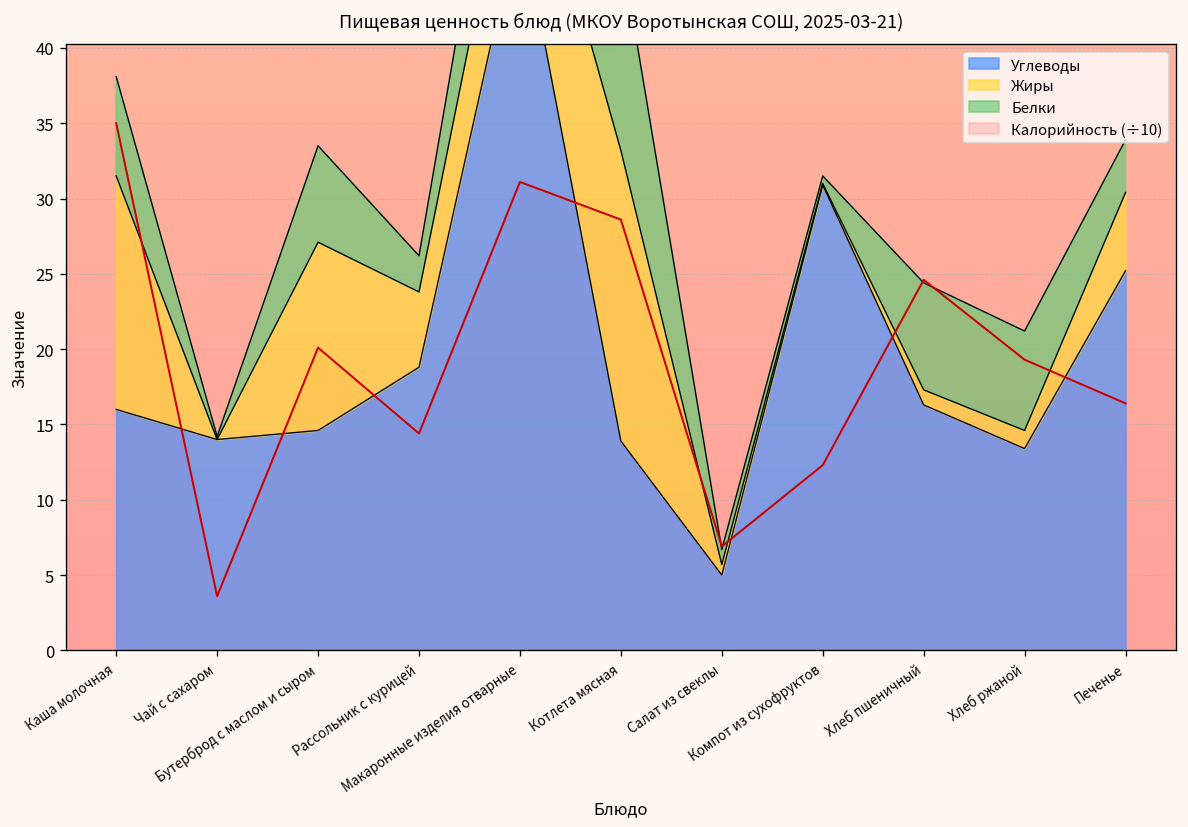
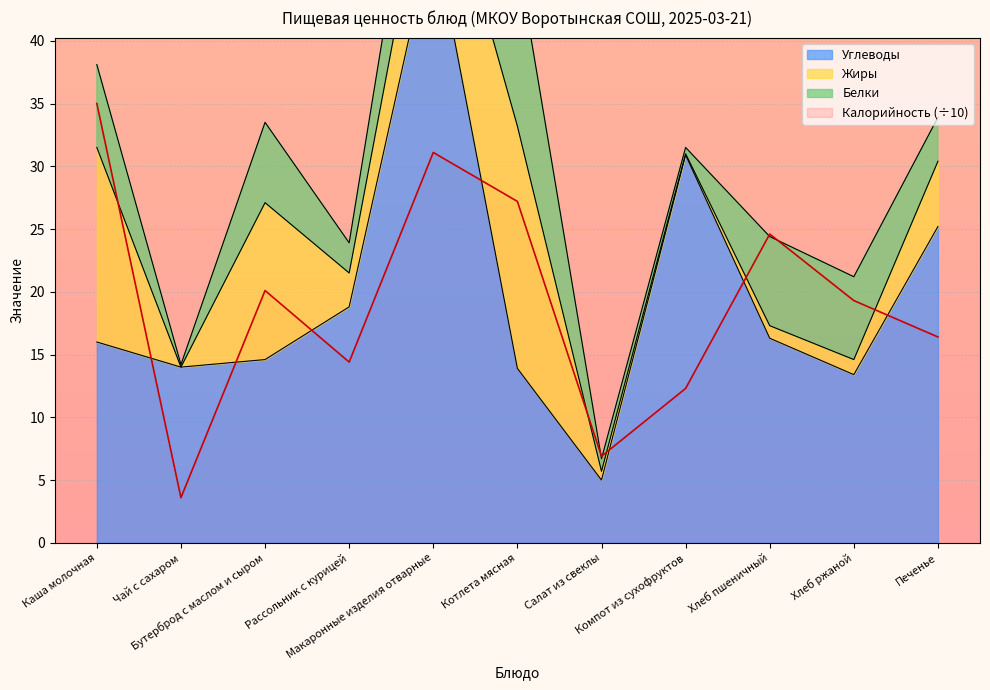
  {
    "Углеводы": {
      "Каша молочная": 16.0,
      "Бутерброд с маслом и сыром": 14.6,
      "Рассольник с курицей": 18.8,
      "Котлета мясная": 13.9,
      "Салат из свеклы": 5.0,
      "Хлеб пшеничный": 16.3,
      "Хлеб ржаной": 13.4,
      "Печенье": 25.2
    },
    "Жиры": {
      "Каша молочная": 15.5,
      "Бутерброд с маслом и сыром": 12.5,
-     "Рассольник с курицей": 5.0,
+     "Рассольник с курицей": 2.7,
      "Котлета мясная": 19.3,
      "Салат из свеклы": 0.7,
      "Хлеб пшеничный": 1.0,
      "Хлеб ржаной": 1.2,
      "Печенье": 5.2
    },
    "Белки": {
      "Каша молочная": 6.6,
      "Бутерброд с маслом и сыром": 6.4,
      "Рассольник с курицей": 2.4,
      "Компот из сухофруктов": 0.5,
      "Хлеб пшеничный": 7.1,
      "Хлеб ржаной": 6.6
    },
    "Калорийность (÷10)": {
      "Каша молочная": 35.0,
      "Чай с сахаром": 3.6,
      "Бутерброд с маслом и сыром": 20.1,
      "Рассольник с курицей": 14.4,
      "Макаронные изделия отварные": 31.1,
-     "Котлета мясная": 28.6,
+     "Котлета мясная": 27.2,
      "Компот из сухофруктов": 12.3,
      "Хлеб пшеничный": 24.6,
      "Хлеб ржаной": 19.3,
      "Печенье": 16.4
    }
  }
